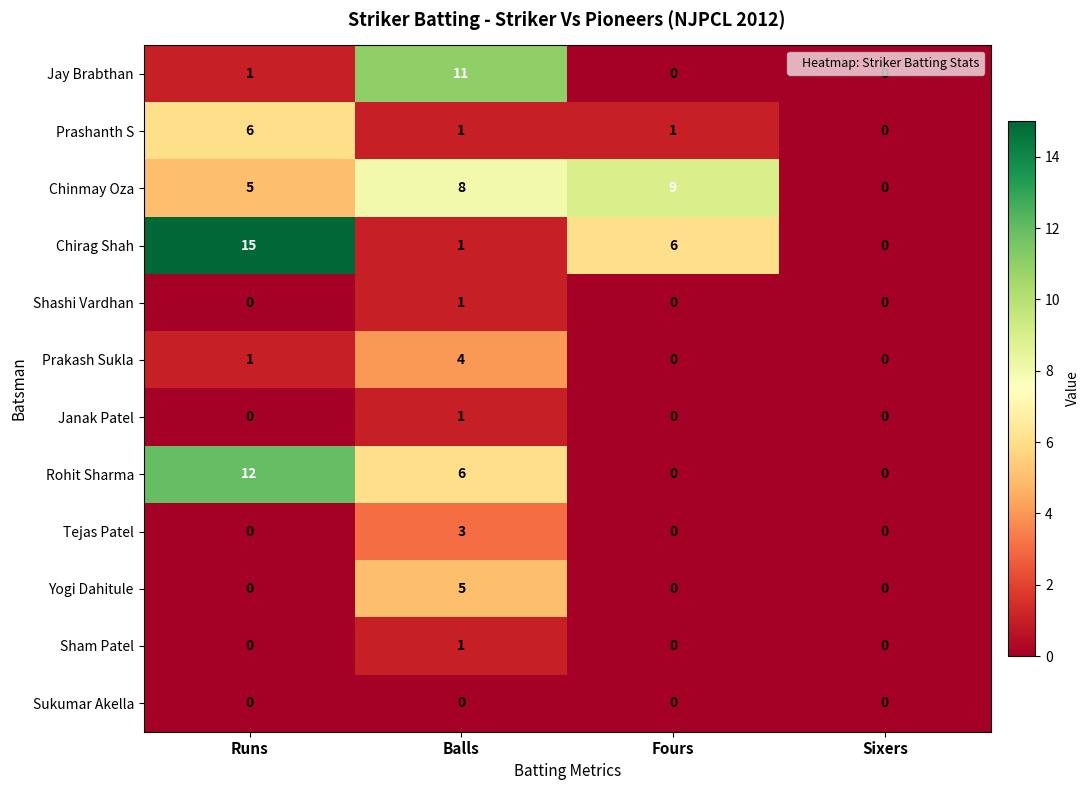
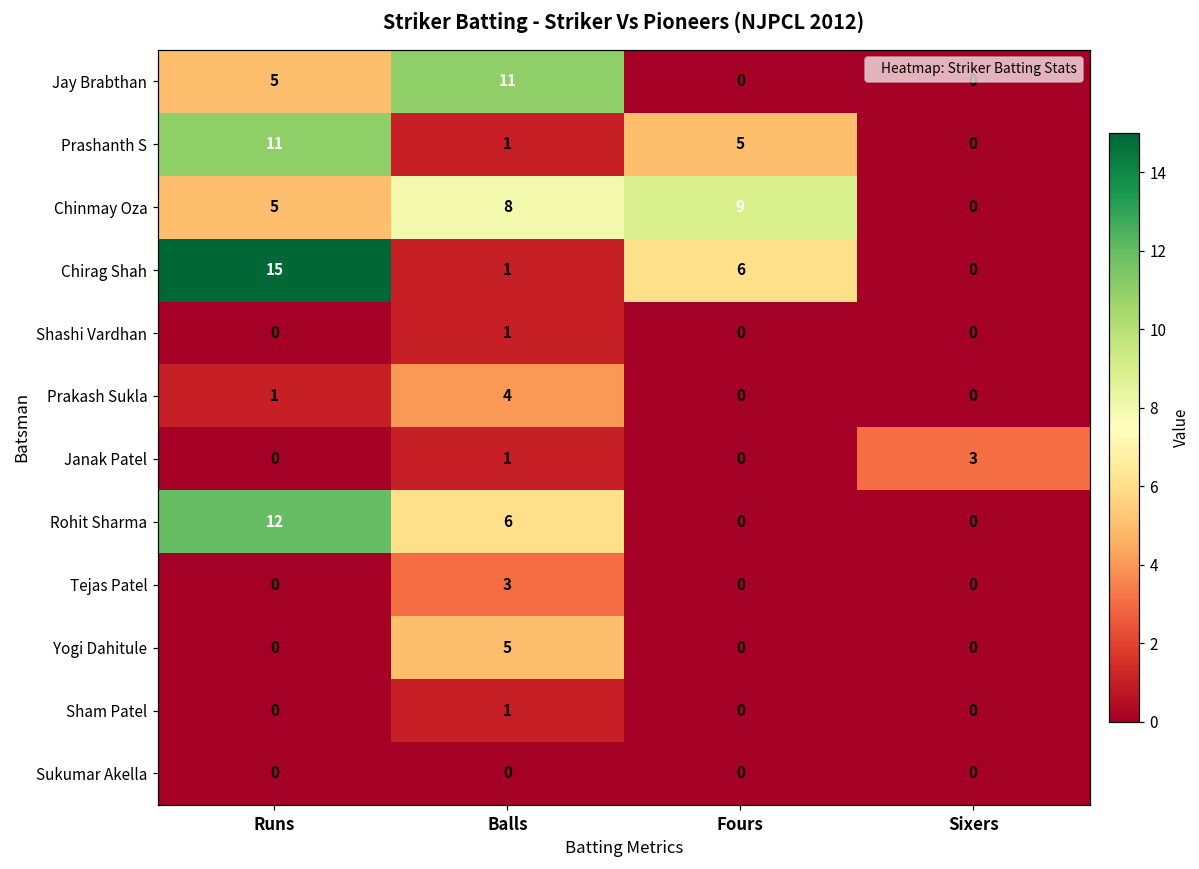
  {
    "Jay Brabthan": {
-     "Runs": 1,
+     "Runs": 5,
      "Balls": 11,
      "Fours": 0
    },
    "Prashanth S": {
-     "Runs": 6,
+     "Runs": 11,
      "Balls": 1,
-     "Fours": 1,
+     "Fours": 5,
      "Sixers": 0
    },
    "Chinmay Oza": {
      "Runs": 5,
      "Balls": 8,
      "Fours": 9,
      "Sixers": 0
    },
    "Chirag Shah": {
      "Runs": 15,
      "Balls": 1,
      "Fours": 6,
      "Sixers": 0
    },
    "Shashi Vardhan": {
      "Runs": 0,
      "Balls": 1,
      "Fours": 0,
      "Sixers": 0
    },
    "Prakash Sukla": {
      "Runs": 1,
      "Balls": 4,
      "Fours": 0,
      "Sixers": 0
    },
    "Janak Patel": {
      "Runs": 0,
      "Balls": 1,
      "Fours": 0,
-     "Sixers": 0
+     "Sixers": 3
    },
    "Rohit Sharma": {
      "Runs": 12,
      "Balls": 6,
      "Fours": 0,
      "Sixers": 0
    },
    "Tejas Patel": {
      "Runs": 0,
      "Balls": 3,
      "Fours": 0,
      "Sixers": 0
    },
    "Yogi Dahitule": {
      "Runs": 0,
      "Balls": 5,
      "Fours": 0,
      "Sixers": 0
    },
    "Sham Patel": {
      "Runs": 0,
      "Balls": 1,
      "Fours": 0,
      "Sixers": 0
    },
    "Sukumar Akella": {
      "Runs": 0,
      "Balls": 0,
      "Fours": 0,
      "Sixers": 0
    }
  }
